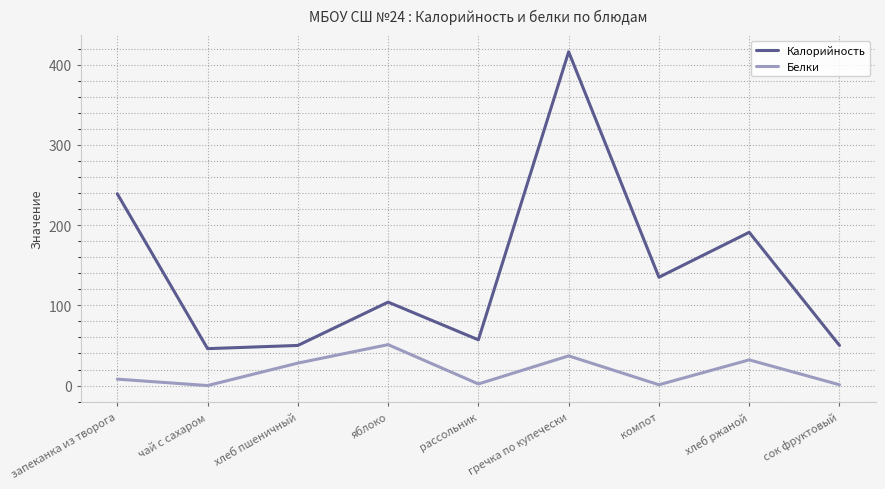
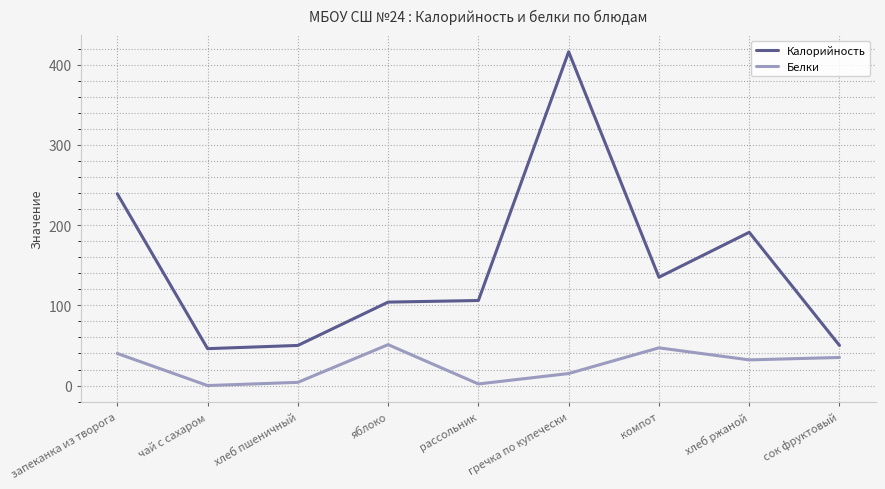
  {
    "Калорийность": {
      "запеканка из творога": 240,
      "чай с сахаром": 50,
      "хлеб пшеничный": 50,
      "яблоко": 100,
-     "рассольник": 60,
+     "рассольник": 110,
      "гречка по купечески": 420,
      "компот": 140,
      "хлеб ржаной": 190,
      "сок фруктовый": 50
    },
    "Белки": {
-     "запеканка из творога": 10,
+     "запеканка из творога": 40,
      "чай с сахаром": 0,
-     "хлеб пшеничный": 30,
+     "хлеб пшеничный": 0,
      "яблоко": 50,
      "рассольник": 0,
-     "гречка по купечески": 40,
-     "компот": 0,
+     "гречка по купечески": 20,
+     "компот": 50,
      "хлеб ржаной": 30,
-     "сок фруктовый": 0
+     "сок фруктовый": 40
    }
  }
